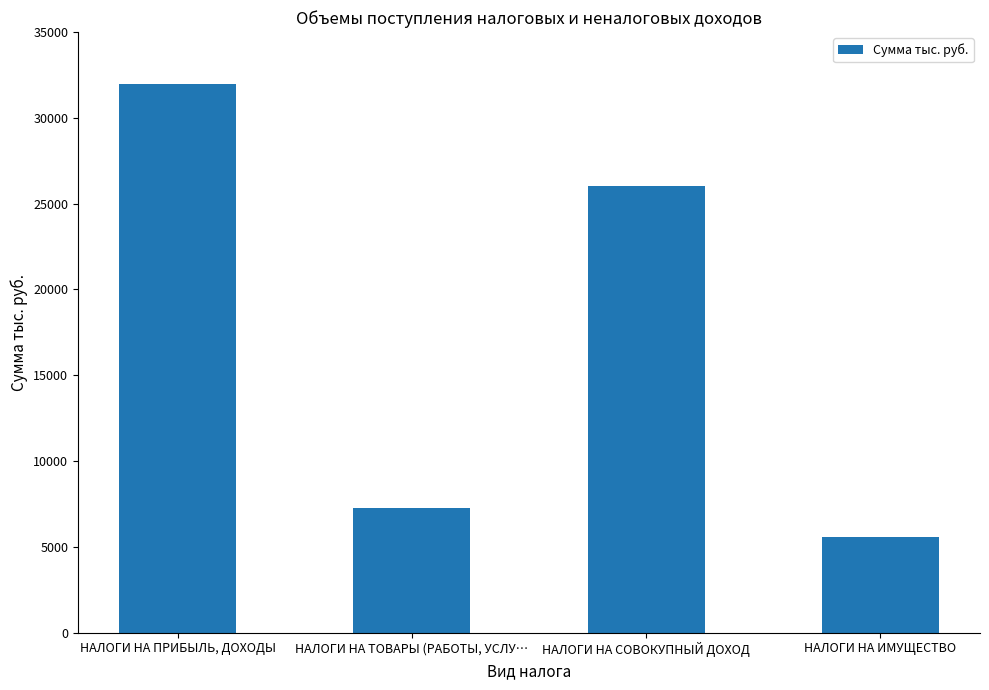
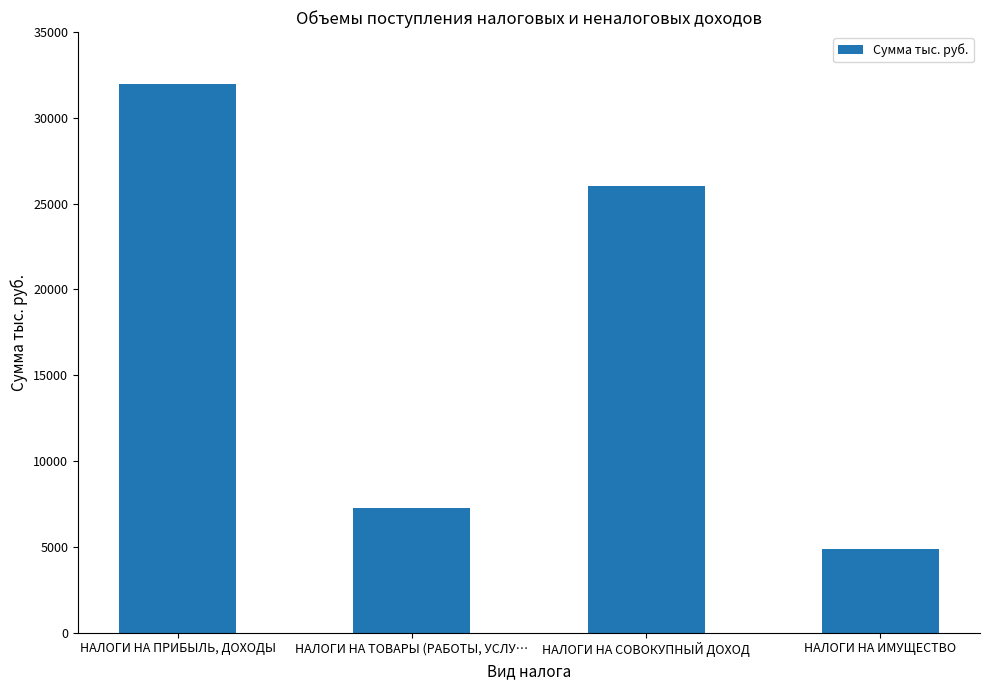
  {
    "НАЛОГИ НА ПРИБЫЛЬ, ДОХОДЫ": 32000,
    "НАЛОГИ НА ТОВАРЫ (РАБОТЫ, УСЛУ…": 7300,
    "НАЛОГИ НА СОВОКУПНЫЙ ДОХОД": 26100,
-   "НАЛОГИ НА ИМУЩЕСТВО": 5600
+   "НАЛОГИ НА ИМУЩЕСТВО": 4900
  }
